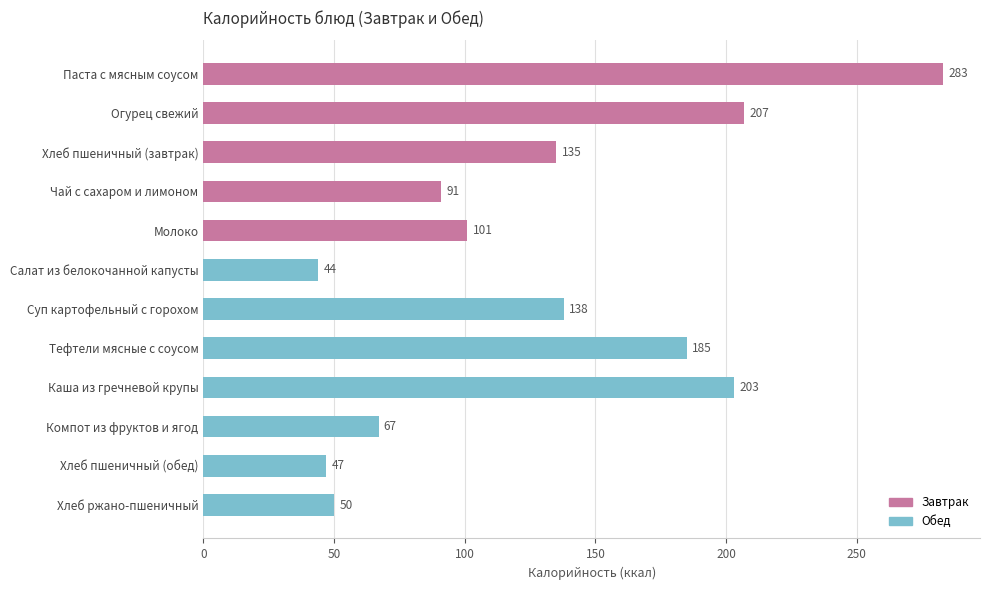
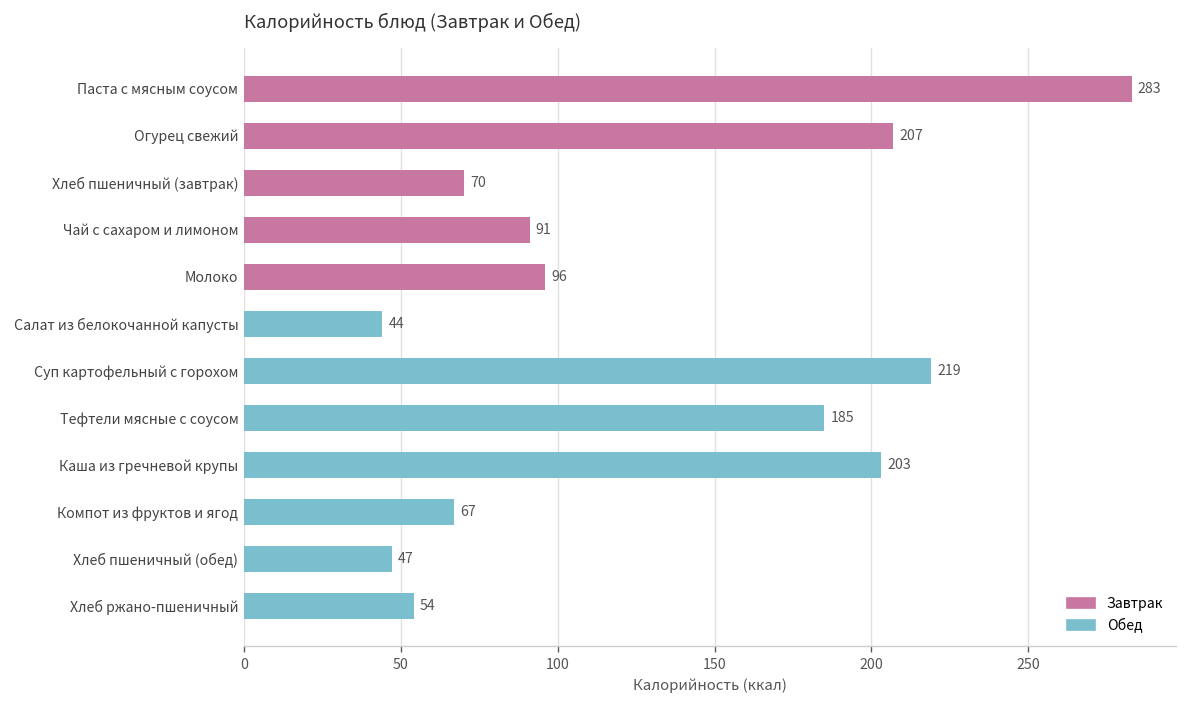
  {
    "Паста с мясным соусом": 283,
    "Огурец свежий": 207,
-   "Хлеб пшеничный (завтрак)": 135,
+   "Хлеб пшеничный (завтрак)": 70,
    "Чай с сахаром и лимоном": 91,
-   "Молоко": 101,
+   "Молоко": 96,
    "Салат из белокочанной капусты": 44,
-   "Суп картофельный с горохом": 138,
+   "Суп картофельный с горохом": 219,
    "Тефтели мясные с соусом": 185,
    "Каша из гречневой крупы": 203,
    "Компот из фруктов и ягод": 67,
    "Хлеб пшеничный (обед)": 47,
-   "Хлеб ржано-пшеничный": 50
+   "Хлеб ржано-пшеничный": 54
  }
